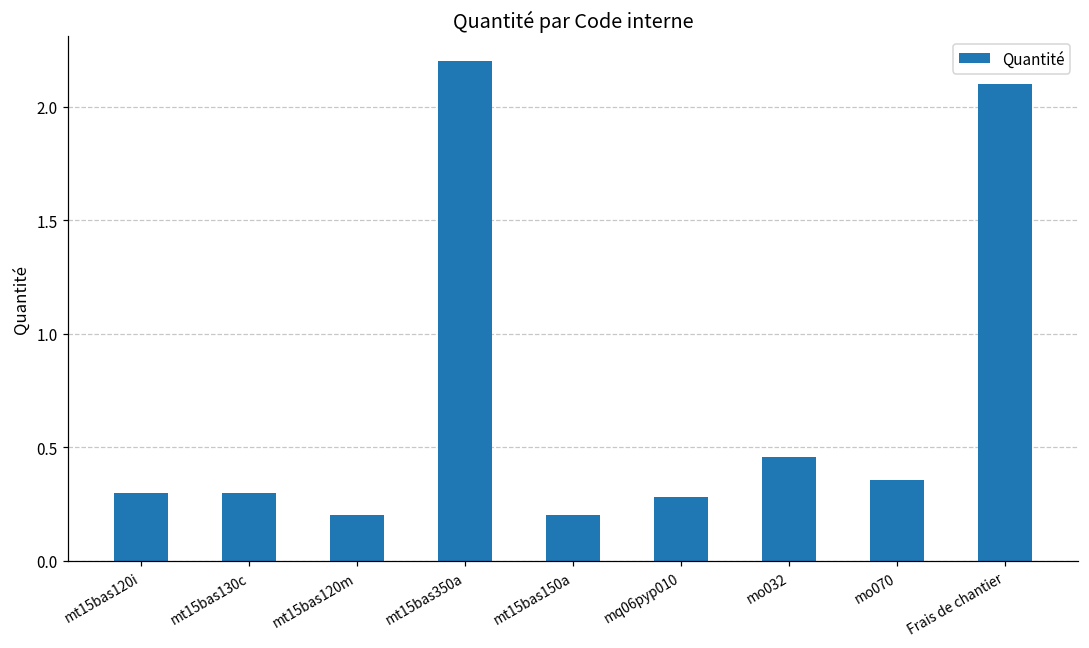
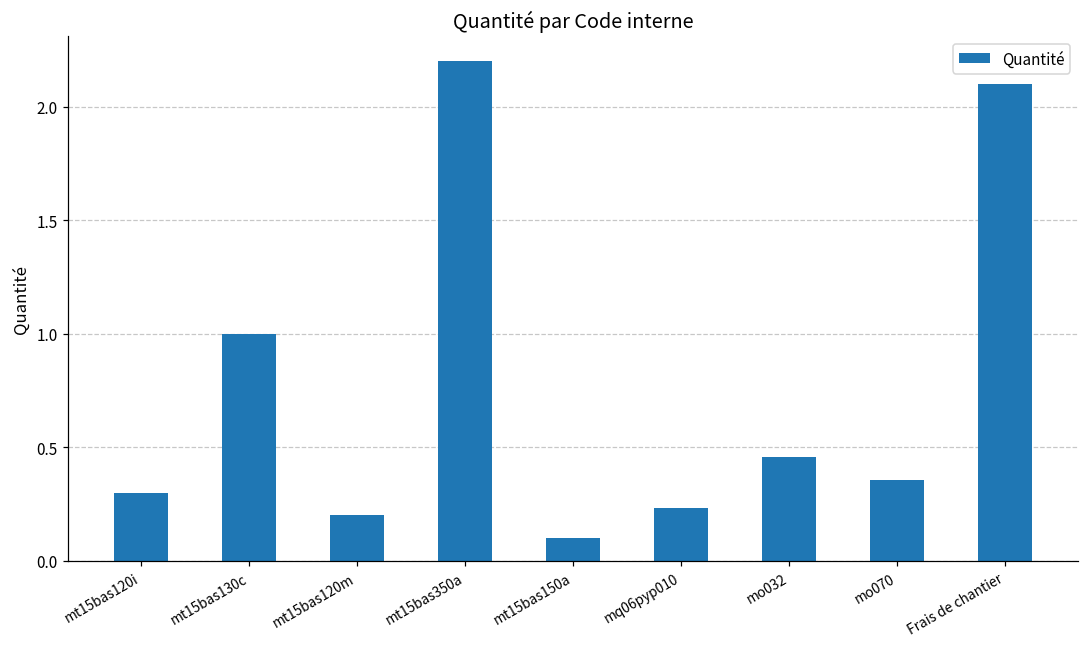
  {
    "mt15bas120i": 0.30,
-   "mt15bas130c": 0.3,
+   "mt15bas130c": 1.0,
    "mt15bas120m": 0.20,
    "mt15bas350a": 2.20,
-   "mt15bas150a": 0.2,
-   "mq06pyp010": 0.28,
+   "mt15bas150a": 0.1,
+   "mq06pyp010": 0.23,
    "mo032": 0.46,
    "mo070": 0.36,
    "Frais de chantier": 2.10
  }
